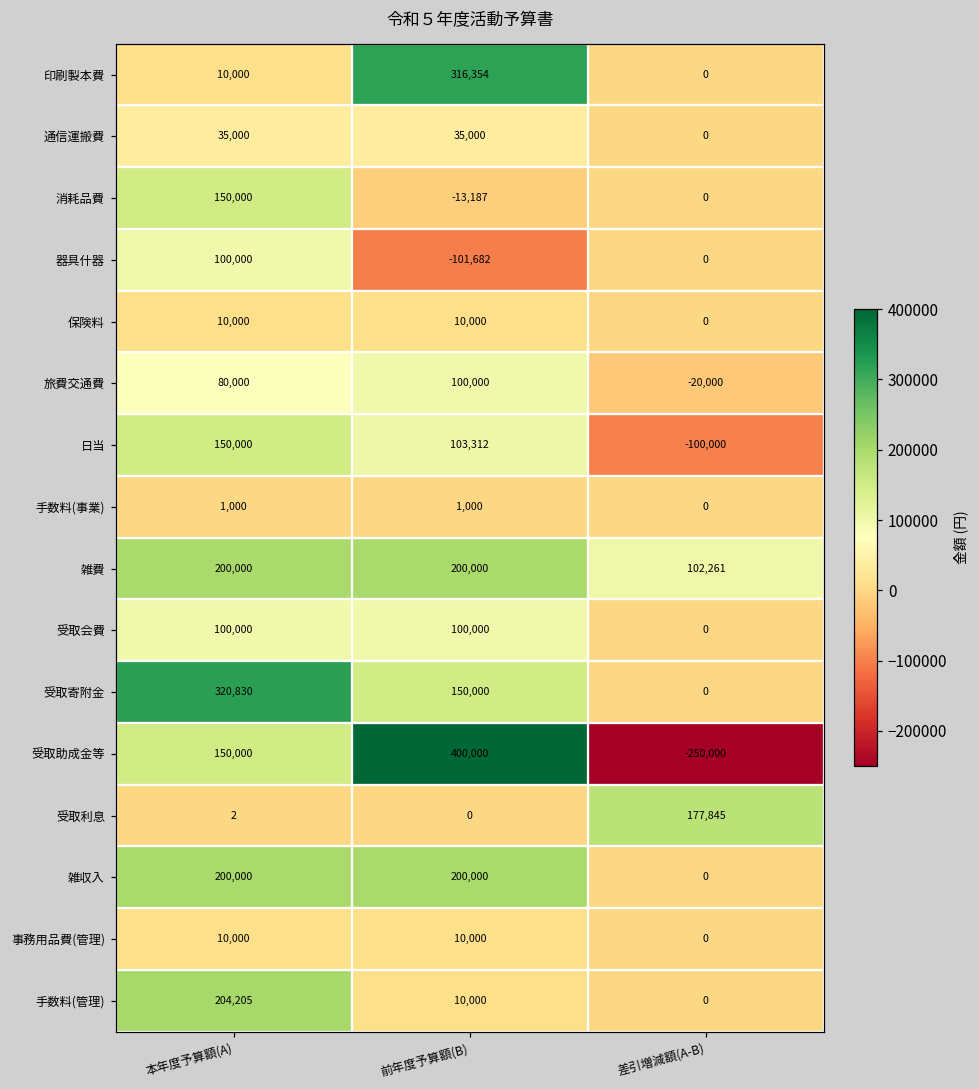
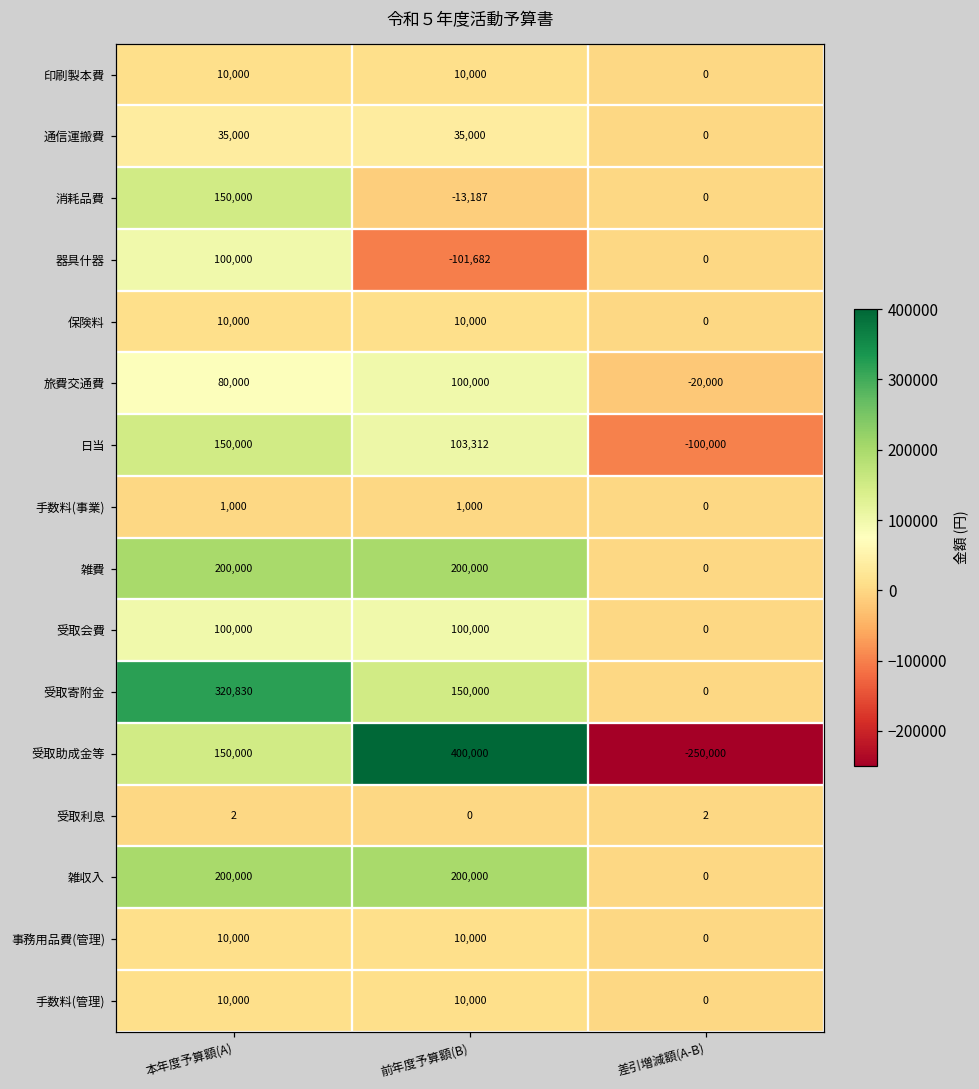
  {
    "印刷製本費": {
      "本年度予算額(A)": "10,000",
-     "前年度予算額(B)": "316,354",
+     "前年度予算額(B)": "10,000",
      "差引増減額(A-B)": "0"
    },
    "通信運搬費": {
      "本年度予算額(A)": "35,000",
      "前年度予算額(B)": "35,000",
      "差引増減額(A-B)": "0"
    },
    "消耗品費": {
      "本年度予算額(A)": "150,000",
      "前年度予算額(B)": "-13,187",
      "差引増減額(A-B)": "0"
    },
    "器具什器": {
      "本年度予算額(A)": "100,000",
      "前年度予算額(B)": "-101,682",
      "差引増減額(A-B)": "0"
    },
    "保険料": {
      "本年度予算額(A)": "10,000",
      "前年度予算額(B)": "10,000",
      "差引増減額(A-B)": "0"
    },
    "旅費交通費": {
      "本年度予算額(A)": "80,000",
      "前年度予算額(B)": "100,000",
      "差引増減額(A-B)": "-20,000"
    },
    "日当": {
      "本年度予算額(A)": "150,000",
      "前年度予算額(B)": "103,312",
      "差引増減額(A-B)": "-100,000"
    },
    "手数料(事業)": {
      "本年度予算額(A)": "1,000",
      "前年度予算額(B)": "1,000",
      "差引増減額(A-B)": "0"
    },
    "雑費": {
      "本年度予算額(A)": "200,000",
      "前年度予算額(B)": "200,000",
-     "差引増減額(A-B)": "102,261"
+     "差引増減額(A-B)": "0"
    },
    "受取会費": {
      "本年度予算額(A)": "100,000",
      "前年度予算額(B)": "100,000",
      "差引増減額(A-B)": "0"
    },
    "受取寄附金": {
      "本年度予算額(A)": "320,830",
      "前年度予算額(B)": "150,000",
      "差引増減額(A-B)": "0"
    },
    "受取助成金等": {
      "本年度予算額(A)": "150,000",
      "前年度予算額(B)": "400,000",
      "差引増減額(A-B)": "-250,000"
    },
    "受取利息": {
      "本年度予算額(A)": "2",
      "前年度予算額(B)": "0",
-     "差引増減額(A-B)": "177,845"
+     "差引増減額(A-B)": "2"
    },
    "雑収入": {
      "本年度予算額(A)": "200,000",
      "前年度予算額(B)": "200,000",
      "差引増減額(A-B)": "0"
    },
    "事務用品費(管理)": {
      "本年度予算額(A)": "10,000",
      "前年度予算額(B)": "10,000",
      "差引増減額(A-B)": "0"
    },
    "手数料(管理)": {
-     "本年度予算額(A)": "204,205",
+     "本年度予算額(A)": "10,000",
      "前年度予算額(B)": "10,000",
      "差引増減額(A-B)": "0"
    }
  }
